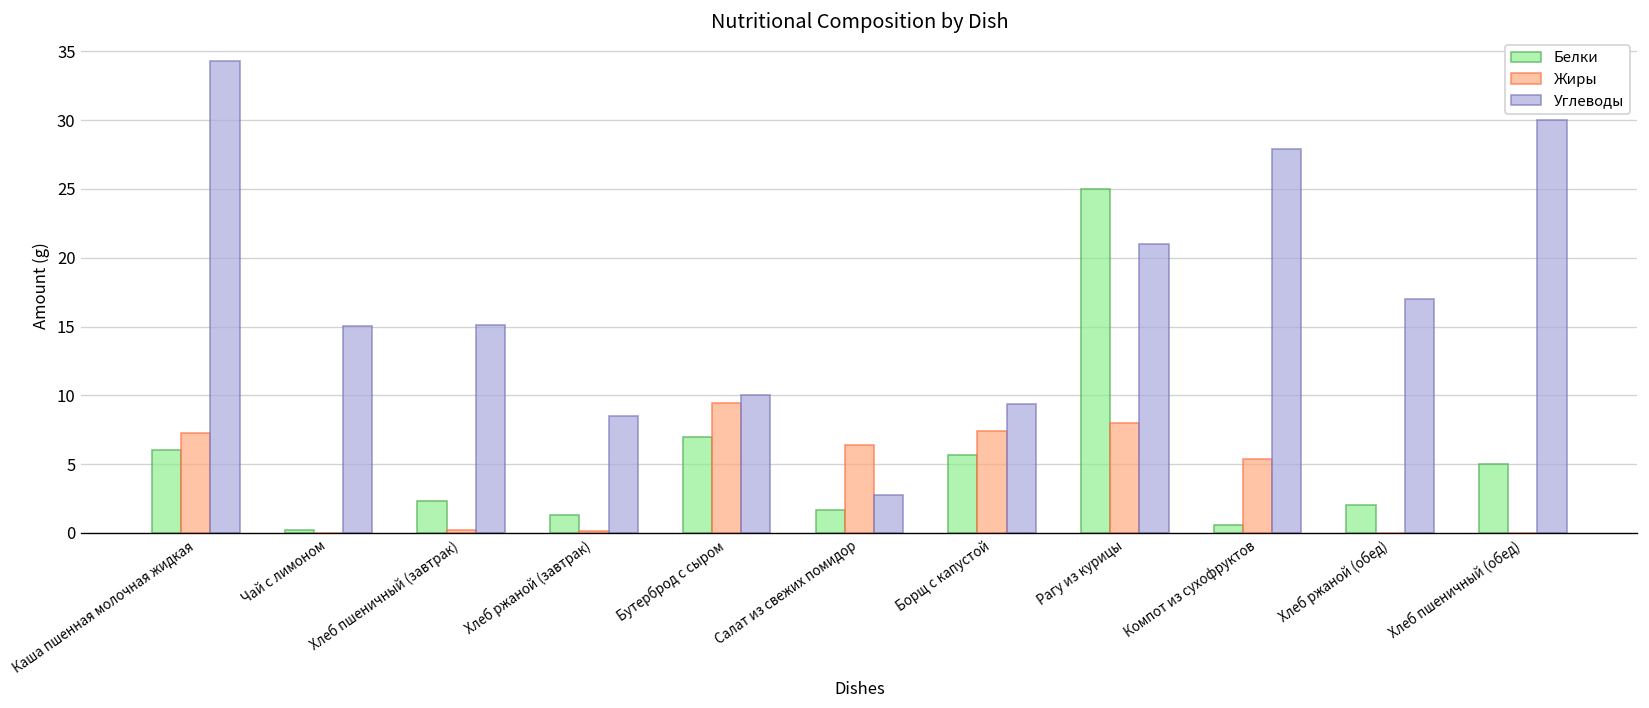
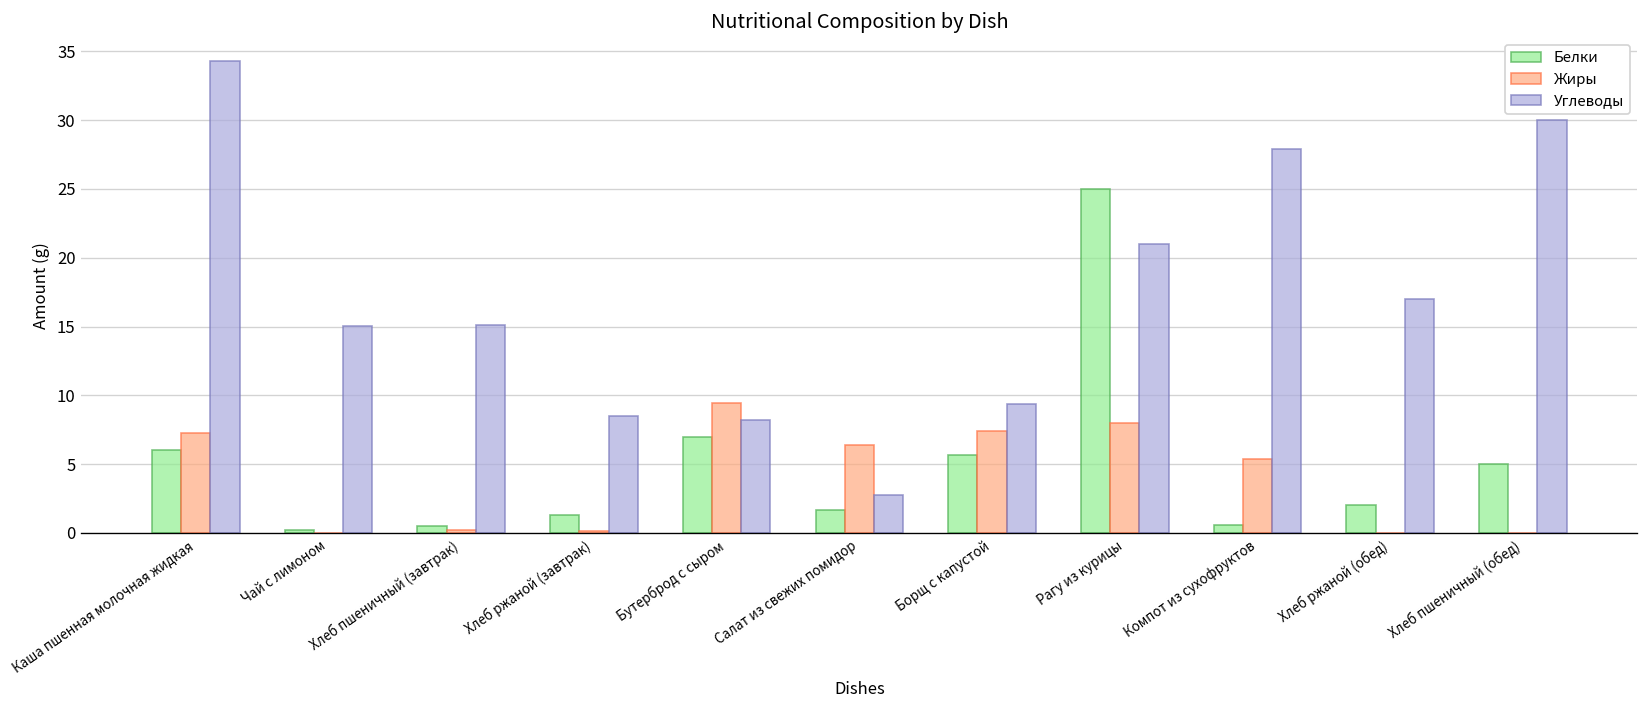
  {
    "Белки": {
      "Каша пшенная молочная жидкая": 6.0,
-     "Хлеб пшеничный (завтрак)": 2.3,
+     "Хлеб пшеничный (завтрак)": 0.5,
      "Хлеб ржаной (завтрак)": 1.3,
      "Бутерброд с сыром": 7.0,
      "Салат из свежих помидор": 1.7,
      "Борщ с капустой": 5.7,
      "Рагу из курицы": 25.0,
      "Компот из сухофруктов": 0.6,
      "Хлеб ржаной (обед)": 2.0,
      "Хлеб пшеничный (обед)": 5.0
    },
    "Жиры": {
      "Каша пшенная молочная жидкая": 7.3,
      "Чай с лимоном": 0.0,
      "Бутерброд с сыром": 9.5,
      "Салат из свежих помидор": 6.4,
      "Борщ с капустой": 7.4,
      "Рагу из курицы": 8.0,
      "Компот из сухофруктов": 5.4,
      "Хлеб ржаной (обед)": 0.0,
      "Хлеб пшеничный (обед)": 0.0
    },
    "Углеводы": {
      "Каша пшенная молочная жидкая": 34.3,
      "Чай с лимоном": 15.0,
      "Хлеб пшеничный (завтрак)": 15.1,
      "Хлеб ржаной (завтрак)": 8.5,
-     "Бутерброд с сыром": 10.0,
+     "Бутерброд с сыром": 8.2,
      "Салат из свежих помидор": 2.8,
      "Борщ с капустой": 9.4,
      "Рагу из курицы": 21.0,
      "Компот из сухофруктов": 27.9,
      "Хлеб ржаной (обед)": 17.0,
      "Хлеб пшеничный (обед)": 30.0
    }
  }
